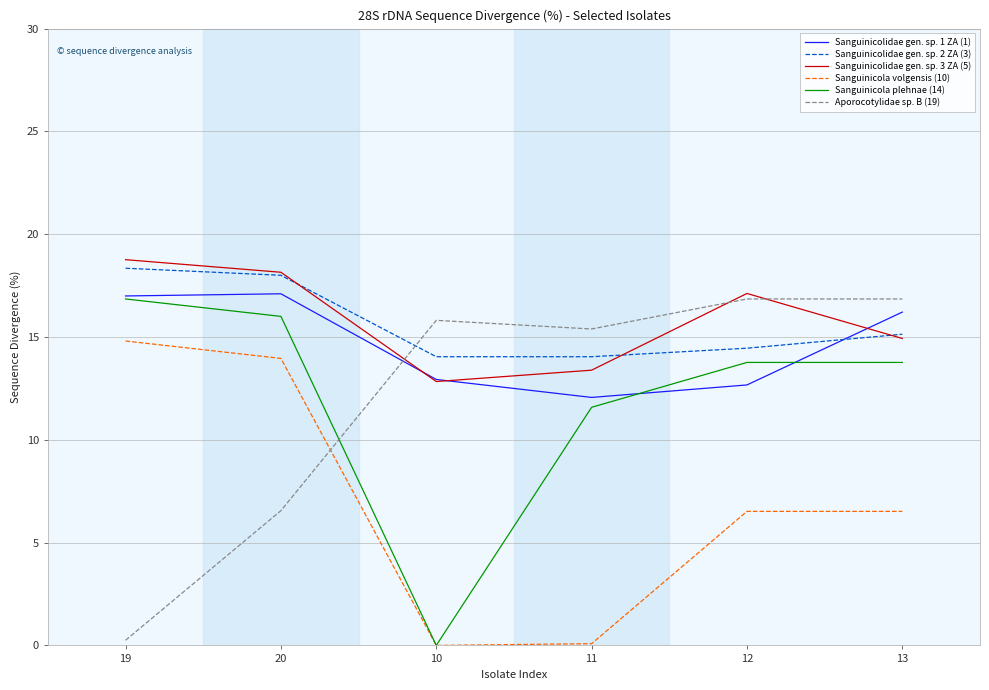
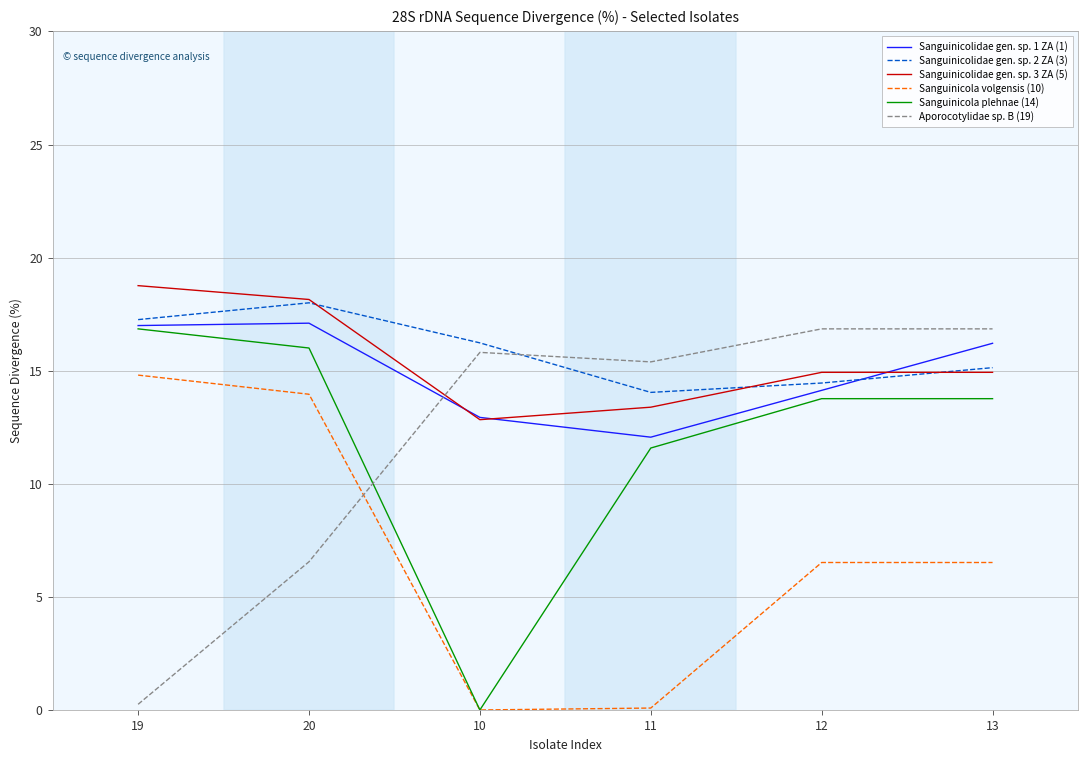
  {
    "Sanguinicolidae gen. sp. 1 ZA (1)": {
      "19": 17.0,
      "20": 17.1,
      "11": 12.1,
-     "12": 12.7,
+     "12": 14.1,
      "13": 16.2
    },
    "Sanguinicolidae gen. sp. 2 ZA (3)": {
-     "19": 18.3,
+     "19": 17.3,
      "20": 18.0,
-     "10": 14.0,
+     "10": 16.2,
      "11": 14.0,
      "12": 14.5,
      "13": 15.1
    },
    "Sanguinicolidae gen. sp. 3 ZA (5)": {
      "19": 18.8,
      "20": 18.1,
      "11": 13.4,
-     "12": 17.1,
+     "12": 14.9,
      "13": 14.9
    },
    "Sanguinicola volgensis (10)": {
      "19": 14.8,
      "20": 14.0,
      "11": 0.1,
      "12": 6.5,
      "13": 6.5
    },
    "Sanguinicola plehnae (14)": {
      "19": 16.9,
      "20": 16.0,
      "11": 11.6,
      "12": 13.8,
      "13": 13.8
    },
    "Aporocotylidae sp. B (19)": {
      "19": 0.3,
      "20": 6.6,
      "10": 15.8,
      "11": 15.4,
      "12": 16.9,
      "13": 16.9
    }
  }
